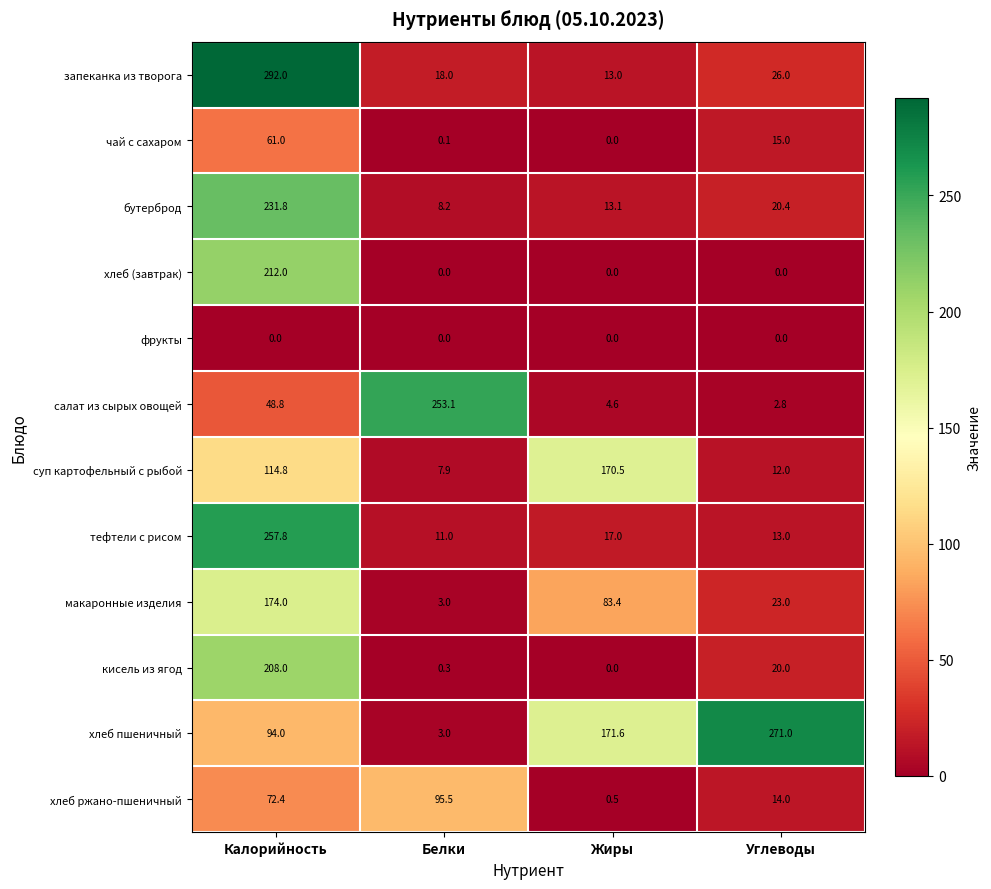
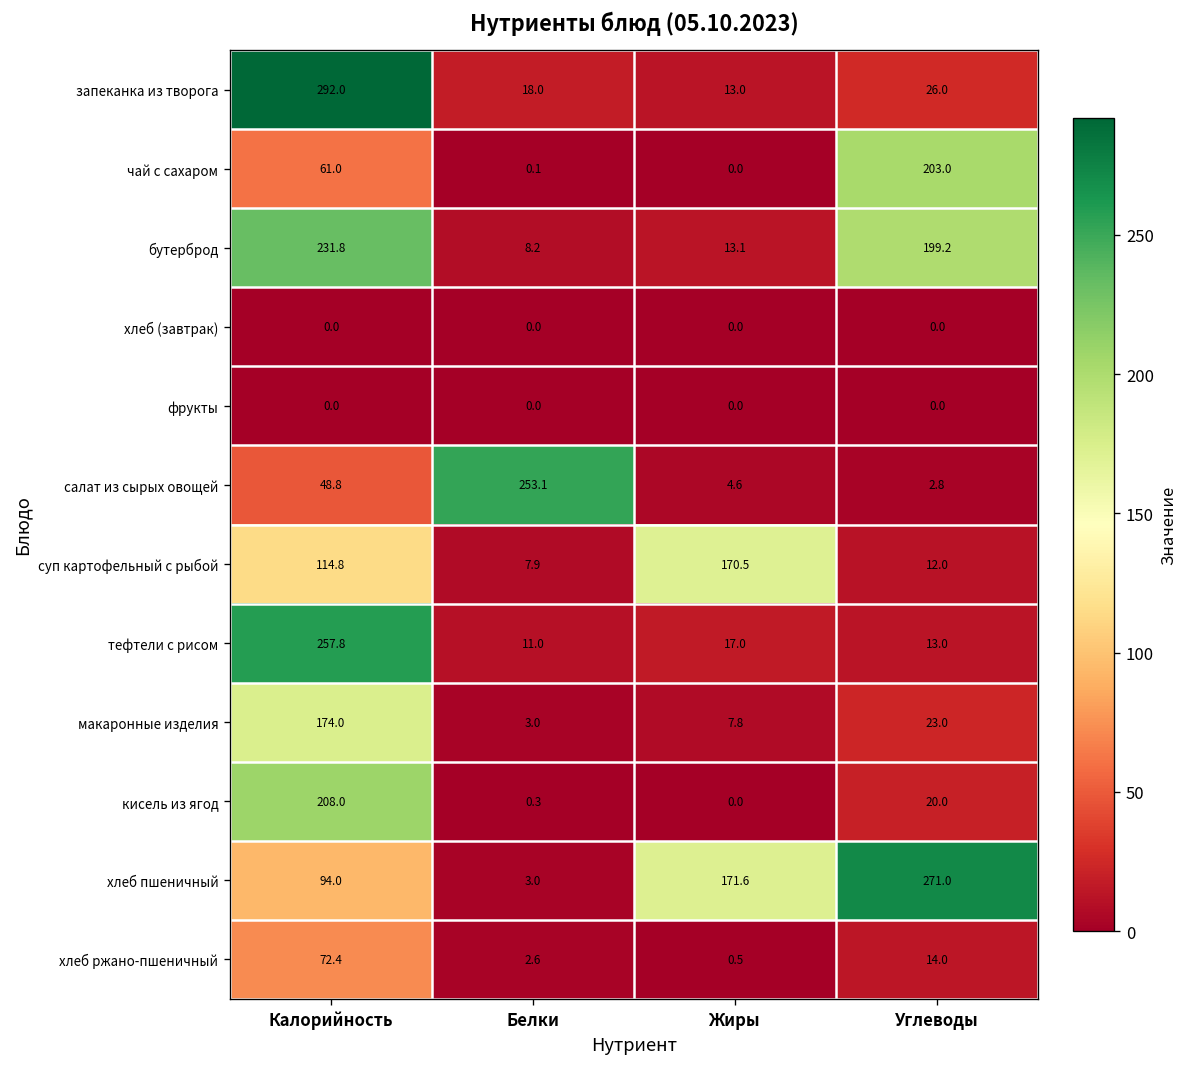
  {
    "запеканка из творога": {
      "Калорийность": 292.0,
      "Белки": 18.0,
      "Жиры": 13.0,
      "Углеводы": 26.0
    },
    "чай с сахаром": {
      "Калорийность": 61.0,
      "Белки": 0.1,
      "Жиры": 0.0,
-     "Углеводы": 15.0
+     "Углеводы": 203.0
    },
    "бутерброд": {
      "Калорийность": 231.8,
      "Белки": 8.2,
      "Жиры": 13.1,
-     "Углеводы": 20.4
+     "Углеводы": 199.2
    },
    "хлеб (завтрак)": {
-     "Калорийность": 212.0,
+     "Калорийность": 0.0,
      "Белки": 0.0,
      "Жиры": 0.0,
      "Углеводы": 0.0
    },
    "фрукты": {
      "Калорийность": 0.0,
      "Белки": 0.0,
      "Жиры": 0.0,
      "Углеводы": 0.0
    },
    "салат из сырых овощей": {
      "Калорийность": 48.8,
      "Белки": 253.1,
      "Жиры": 4.6,
      "Углеводы": 2.8
    },
    "суп картофельный с рыбой": {
      "Калорийность": 114.8,
      "Белки": 7.9,
      "Жиры": 170.5,
      "Углеводы": 12.0
    },
    "тефтели с рисом": {
      "Калорийность": 257.8,
      "Белки": 11.0,
      "Жиры": 17.0,
      "Углеводы": 13.0
    },
    "макаронные изделия": {
      "Калорийность": 174.0,
      "Белки": 3.0,
-     "Жиры": 83.4,
+     "Жиры": 7.8,
      "Углеводы": 23.0
    },
    "кисель из ягод": {
      "Калорийность": 208.0,
      "Белки": 0.3,
      "Жиры": 0.0,
      "Углеводы": 20.0
    },
    "хлеб пшеничный": {
      "Калорийность": 94.0,
      "Белки": 3.0,
      "Жиры": 171.6,
      "Углеводы": 271.0
    },
    "хлеб ржано-пшеничный": {
      "Калорийность": 72.4,
-     "Белки": 95.5,
+     "Белки": 2.6,
      "Жиры": 0.5,
      "Углеводы": 14.0
    }
  }
